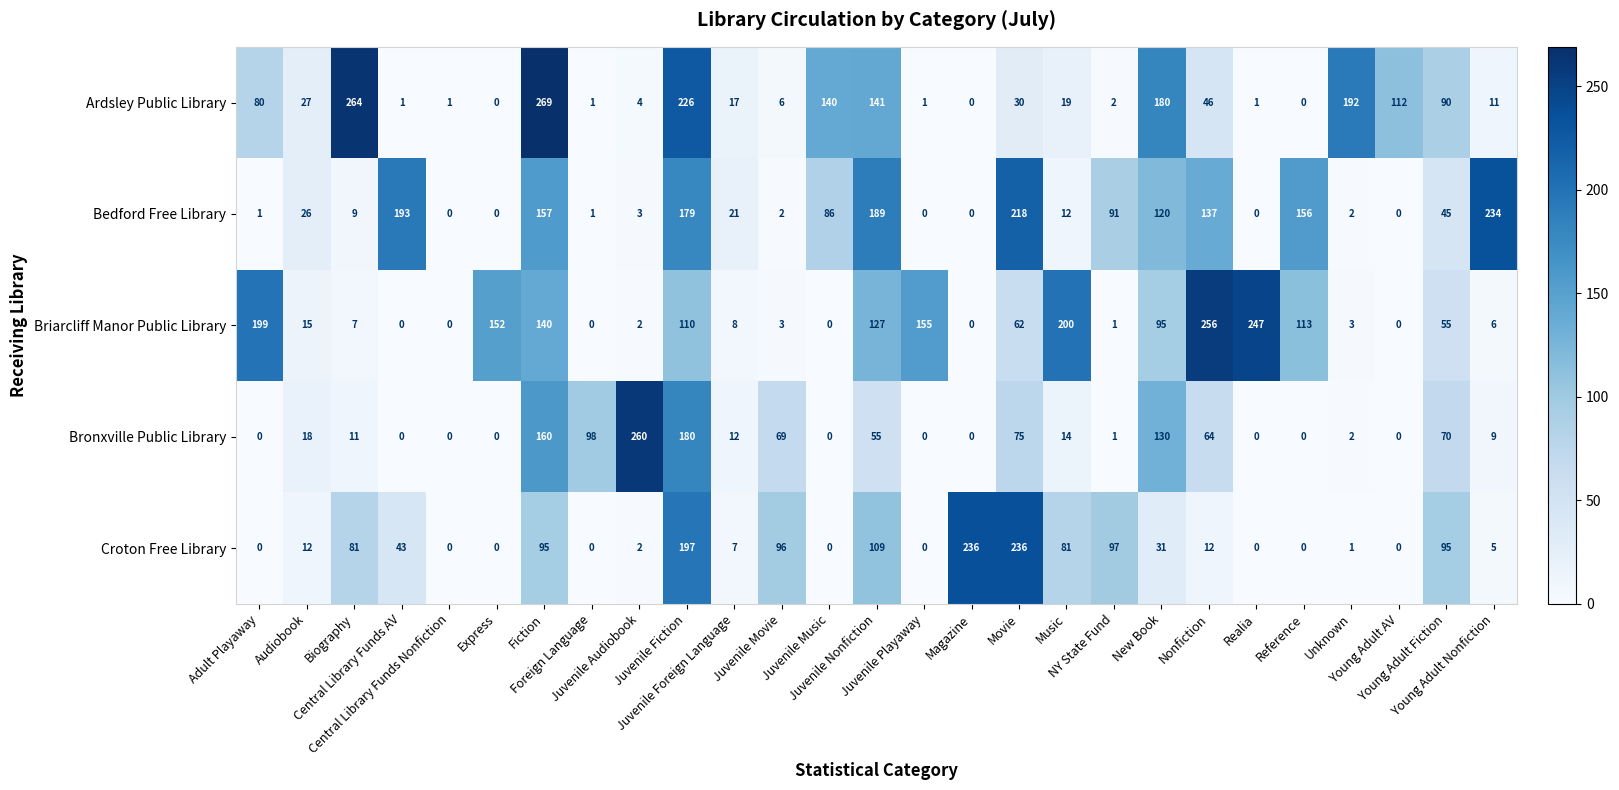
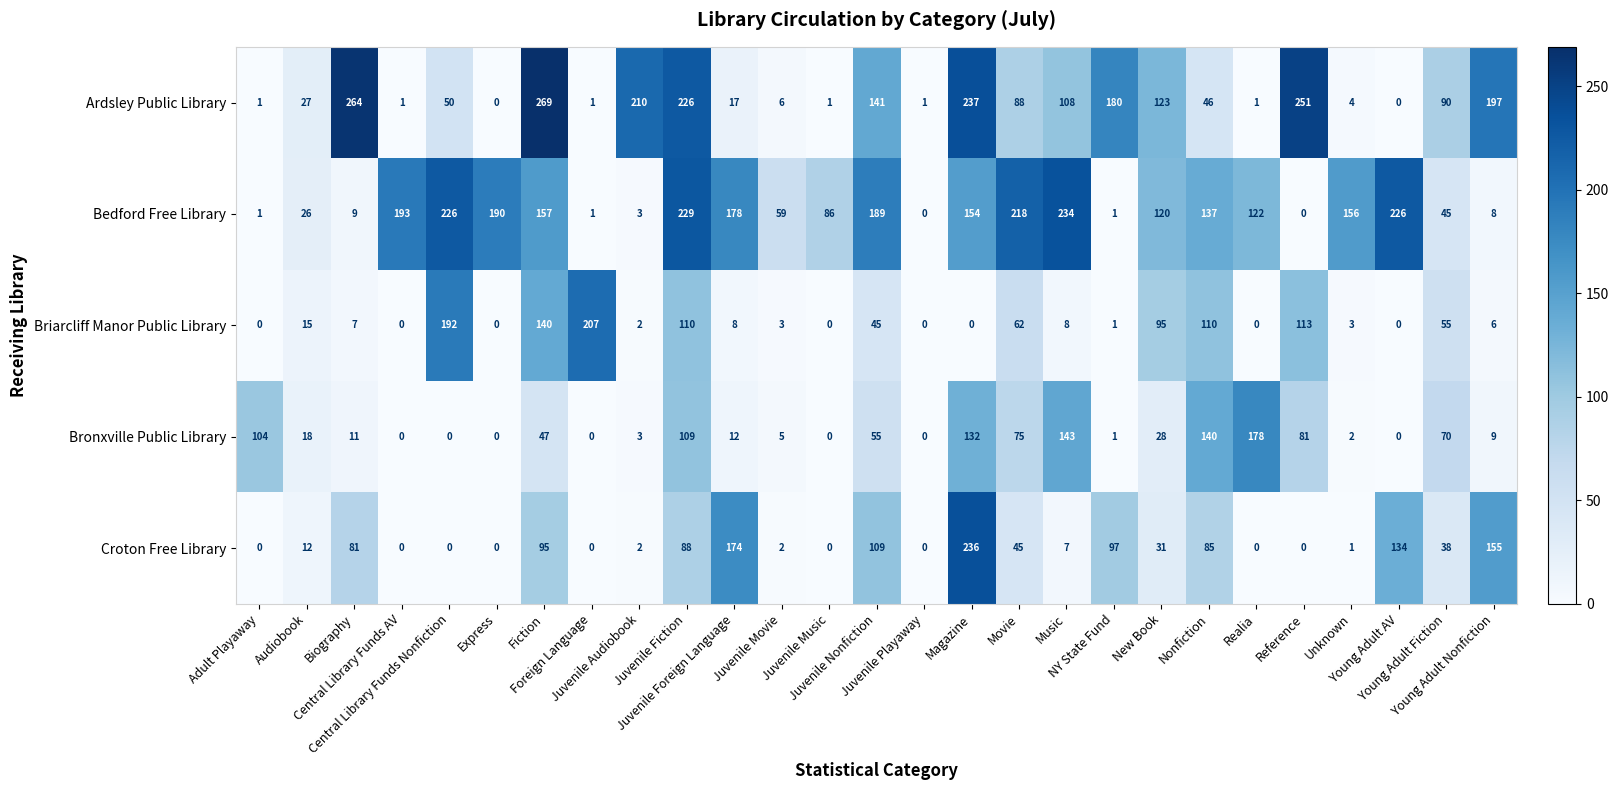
  {
    "Ardsley Public Library": {
-     "Adult Playaway": 80,
+     "Adult Playaway": 1,
      "Audiobook": 27,
      "Biography": 264,
      "Central Library Funds AV": 1,
-     "Central Library Funds Nonfiction": 1,
+     "Central Library Funds Nonfiction": 50,
      "Express": 0,
      "Fiction": 269,
      "Foreign Language": 1,
-     "Juvenile Audiobook": 4,
+     "Juvenile Audiobook": 210,
      "Juvenile Fiction": 226,
      "Juvenile Foreign Language": 17,
      "Juvenile Movie": 6,
-     "Juvenile Music": 140,
+     "Juvenile Music": 1,
      "Juvenile Nonfiction": 141,
      "Juvenile Playaway": 1,
-     "Magazine": 0,
-     "Movie": 30,
-     "Music": 19,
-     "NY State Fund": 2,
-     "New Book": 180,
+     "Magazine": 237,
+     "Movie": 88,
+     "Music": 108,
+     "NY State Fund": 180,
+     "New Book": 123,
      "Nonfiction": 46,
      "Realia": 1,
-     "Reference": 0,
-     "Unknown": 192,
-     "Young Adult AV": 112,
+     "Reference": 251,
+     "Unknown": 4,
+     "Young Adult AV": 0,
      "Young Adult Fiction": 90,
-     "Young Adult Nonfiction": 11
+     "Young Adult Nonfiction": 197
    },
    "Bedford Free Library": {
      "Adult Playaway": 1,
      "Audiobook": 26,
      "Biography": 9,
      "Central Library Funds AV": 193,
-     "Central Library Funds Nonfiction": 0,
-     "Express": 0,
+     "Central Library Funds Nonfiction": 226,
+     "Express": 190,
      "Fiction": 157,
      "Foreign Language": 1,
      "Juvenile Audiobook": 3,
-     "Juvenile Fiction": 179,
-     "Juvenile Foreign Language": 21,
-     "Juvenile Movie": 2,
+     "Juvenile Fiction": 229,
+     "Juvenile Foreign Language": 178,
+     "Juvenile Movie": 59,
      "Juvenile Music": 86,
      "Juvenile Nonfiction": 189,
      "Juvenile Playaway": 0,
-     "Magazine": 0,
+     "Magazine": 154,
      "Movie": 218,
-     "Music": 12,
-     "NY State Fund": 91,
+     "Music": 234,
+     "NY State Fund": 1,
      "New Book": 120,
      "Nonfiction": 137,
-     "Realia": 0,
-     "Reference": 156,
-     "Unknown": 2,
-     "Young Adult AV": 0,
+     "Realia": 122,
+     "Reference": 0,
+     "Unknown": 156,
+     "Young Adult AV": 226,
      "Young Adult Fiction": 45,
-     "Young Adult Nonfiction": 234
+     "Young Adult Nonfiction": 8
    },
    "Briarcliff Manor Public Library": {
-     "Adult Playaway": 199,
+     "Adult Playaway": 0,
      "Audiobook": 15,
      "Biography": 7,
      "Central Library Funds AV": 0,
-     "Central Library Funds Nonfiction": 0,
-     "Express": 152,
+     "Central Library Funds Nonfiction": 192,
+     "Express": 0,
      "Fiction": 140,
-     "Foreign Language": 0,
+     "Foreign Language": 207,
      "Juvenile Audiobook": 2,
      "Juvenile Fiction": 110,
      "Juvenile Foreign Language": 8,
      "Juvenile Movie": 3,
      "Juvenile Music": 0,
-     "Juvenile Nonfiction": 127,
-     "Juvenile Playaway": 155,
+     "Juvenile Nonfiction": 45,
+     "Juvenile Playaway": 0,
      "Magazine": 0,
      "Movie": 62,
-     "Music": 200,
+     "Music": 8,
      "NY State Fund": 1,
      "New Book": 95,
-     "Nonfiction": 256,
-     "Realia": 247,
+     "Nonfiction": 110,
+     "Realia": 0,
      "Reference": 113,
      "Unknown": 3,
      "Young Adult AV": 0,
      "Young Adult Fiction": 55,
      "Young Adult Nonfiction": 6
    },
    "Bronxville Public Library": {
-     "Adult Playaway": 0,
+     "Adult Playaway": 104,
      "Audiobook": 18,
      "Biography": 11,
      "Central Library Funds AV": 0,
      "Central Library Funds Nonfiction": 0,
      "Express": 0,
-     "Fiction": 160,
-     "Foreign Language": 98,
-     "Juvenile Audiobook": 260,
-     "Juvenile Fiction": 180,
+     "Fiction": 47,
+     "Foreign Language": 0,
+     "Juvenile Audiobook": 3,
+     "Juvenile Fiction": 109,
      "Juvenile Foreign Language": 12,
-     "Juvenile Movie": 69,
+     "Juvenile Movie": 5,
      "Juvenile Music": 0,
      "Juvenile Nonfiction": 55,
      "Juvenile Playaway": 0,
-     "Magazine": 0,
+     "Magazine": 132,
      "Movie": 75,
-     "Music": 14,
+     "Music": 143,
      "NY State Fund": 1,
-     "New Book": 130,
-     "Nonfiction": 64,
-     "Realia": 0,
-     "Reference": 0,
+     "New Book": 28,
+     "Nonfiction": 140,
+     "Realia": 178,
+     "Reference": 81,
      "Unknown": 2,
      "Young Adult AV": 0,
      "Young Adult Fiction": 70,
      "Young Adult Nonfiction": 9
    },
    "Croton Free Library": {
      "Adult Playaway": 0,
      "Audiobook": 12,
      "Biography": 81,
-     "Central Library Funds AV": 43,
+     "Central Library Funds AV": 0,
      "Central Library Funds Nonfiction": 0,
      "Express": 0,
      "Fiction": 95,
      "Foreign Language": 0,
      "Juvenile Audiobook": 2,
-     "Juvenile Fiction": 197,
-     "Juvenile Foreign Language": 7,
-     "Juvenile Movie": 96,
+     "Juvenile Fiction": 88,
+     "Juvenile Foreign Language": 174,
+     "Juvenile Movie": 2,
      "Juvenile Music": 0,
      "Juvenile Nonfiction": 109,
      "Juvenile Playaway": 0,
      "Magazine": 236,
-     "Movie": 236,
-     "Music": 81,
+     "Movie": 45,
+     "Music": 7,
      "NY State Fund": 97,
      "New Book": 31,
-     "Nonfiction": 12,
+     "Nonfiction": 85,
      "Realia": 0,
      "Reference": 0,
      "Unknown": 1,
-     "Young Adult AV": 0,
-     "Young Adult Fiction": 95,
-     "Young Adult Nonfiction": 5
+     "Young Adult AV": 134,
+     "Young Adult Fiction": 38,
+     "Young Adult Nonfiction": 155
    }
  }
